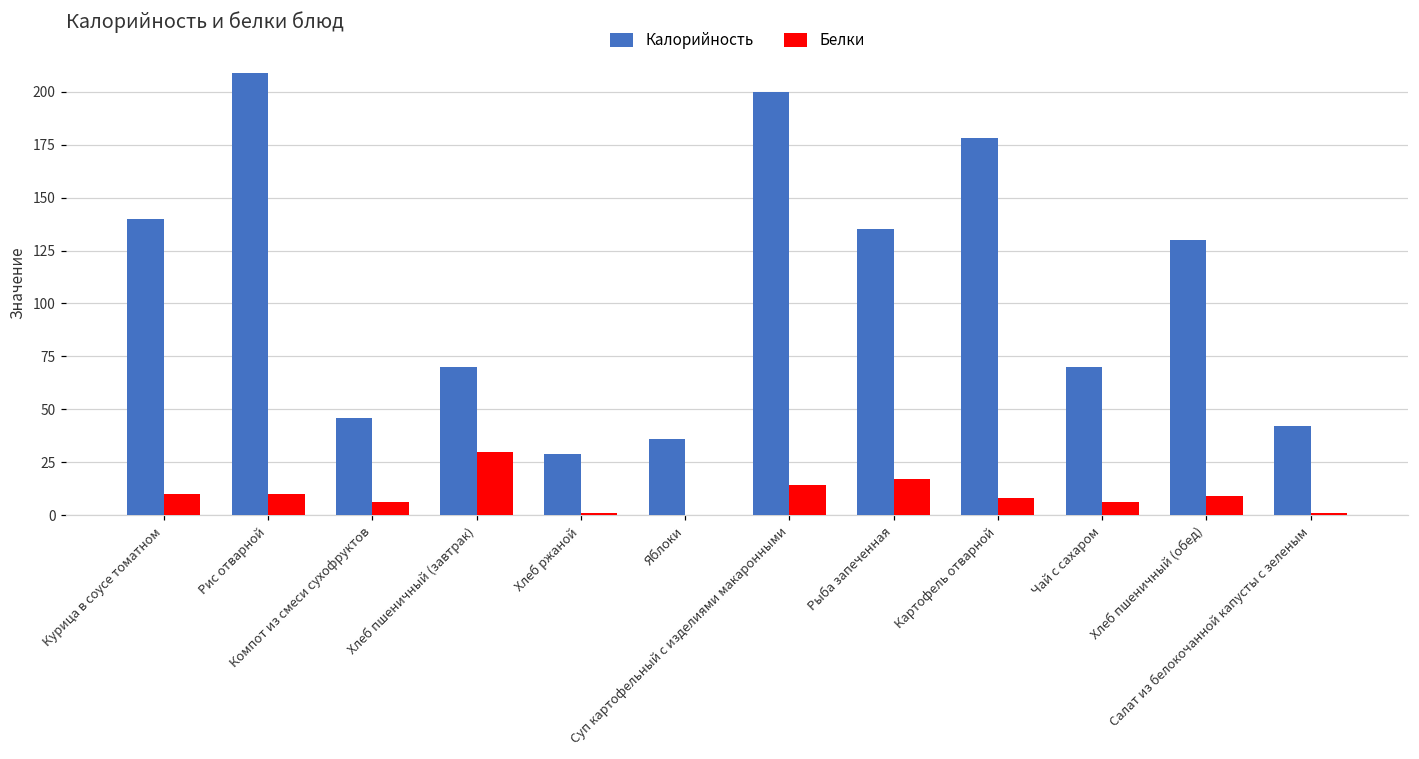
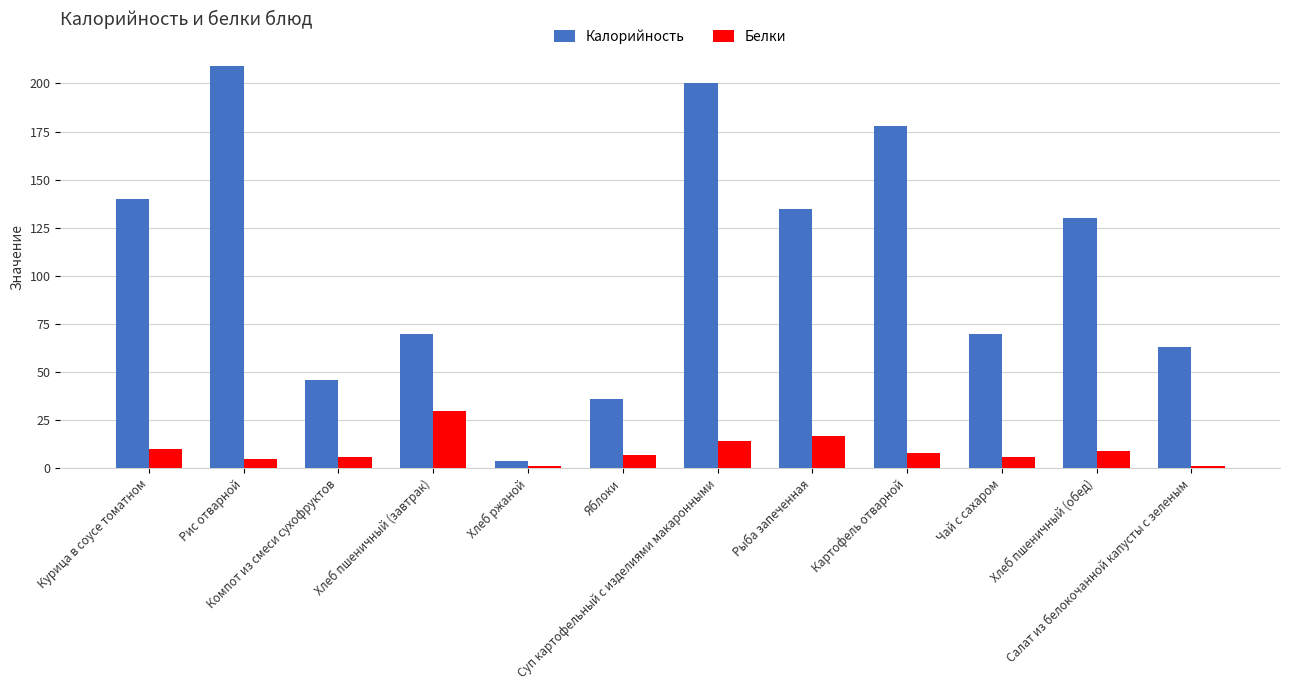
  {
    "Калорийность": {
      "Курица в соусе томатном": 140,
      "Рис отварной": 209,
      "Компот из смеси сухофруктов": 46,
      "Хлеб пшеничный (завтрак)": 70,
-     "Хлеб ржаной": 29,
+     "Хлеб ржаной": 4,
      "Яблоки": 36,
      "Суп картофельный с изделиями макаронными": 200,
      "Рыба запеченная": 135,
      "Картофель отварной": 178,
      "Чай с сахаром": 70,
      "Хлеб пшеничный (обед)": 130,
-     "Салат из белокочанной капусты с зеленым": 42
+     "Салат из белокочанной капусты с зеленым": 63
    },
    "Белки": {
      "Курица в соусе томатном": 10,
-     "Рис отварной": 10,
+     "Рис отварной": 5,
      "Компот из смеси сухофруктов": 6,
      "Хлеб пшеничный (завтрак)": 30,
-     "Яблоки": 0,
+     "Яблоки": 7,
      "Суп картофельный с изделиями макаронными": 14,
      "Рыба запеченная": 17,
      "Картофель отварной": 8,
      "Чай с сахаром": 6,
      "Хлеб пшеничный (обед)": 9
    }
  }
